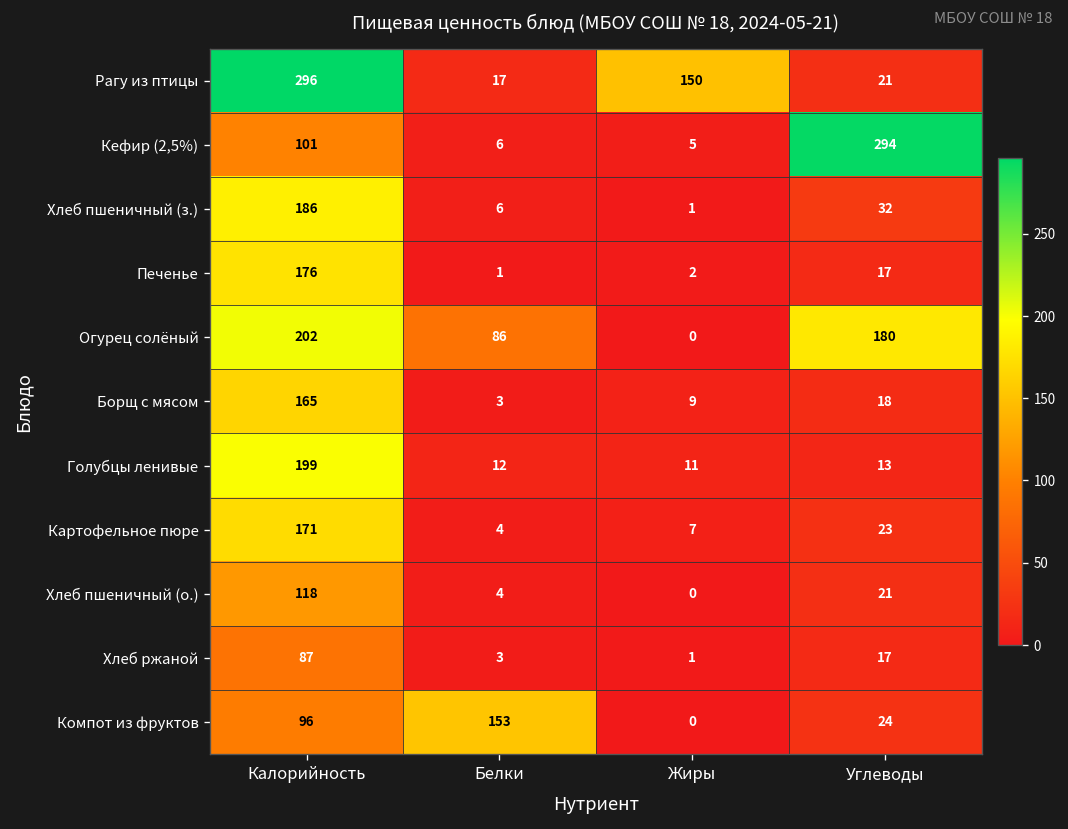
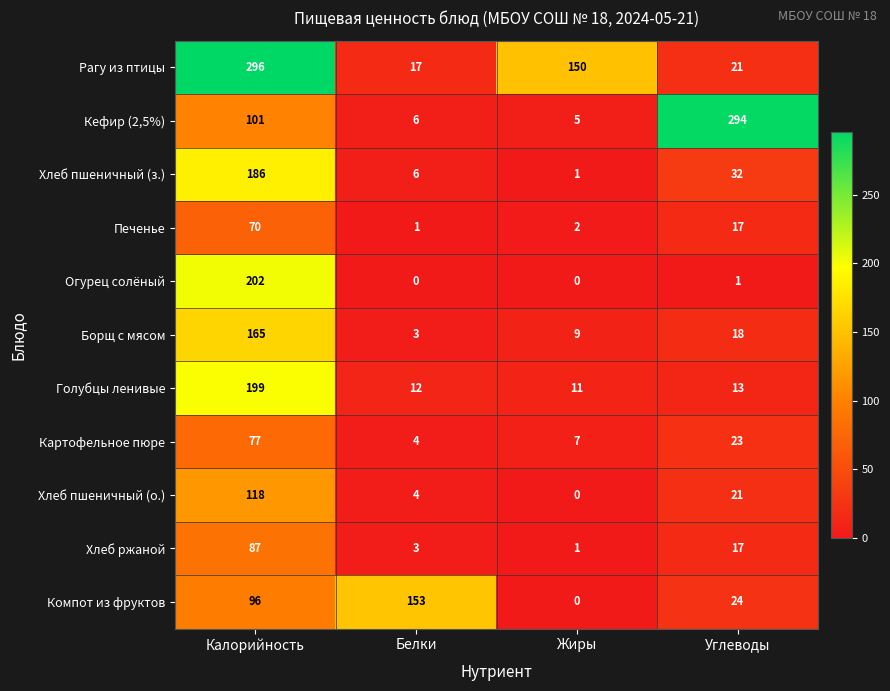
  {
    "Рагу из птицы": {
      "Калорийность": 296,
      "Белки": 17,
      "Жиры": 150,
      "Углеводы": 21
    },
    "Кефир (2,5%)": {
      "Калорийность": 101,
      "Белки": 6,
      "Жиры": 5,
      "Углеводы": 294
    },
    "Хлеб пшеничный (з.)": {
      "Калорийность": 186,
      "Белки": 6,
      "Жиры": 1,
      "Углеводы": 32
    },
    "Печенье": {
-     "Калорийность": 176,
+     "Калорийность": 70,
      "Белки": 1,
      "Жиры": 2,
      "Углеводы": 17
    },
    "Огурец солёный": {
      "Калорийность": 202,
-     "Белки": 86,
+     "Белки": 0,
      "Жиры": 0,
-     "Углеводы": 180
+     "Углеводы": 1
    },
    "Борщ с мясом": {
      "Калорийность": 165,
      "Белки": 3,
      "Жиры": 9,
      "Углеводы": 18
    },
    "Голубцы ленивые": {
      "Калорийность": 199,
      "Белки": 12,
      "Жиры": 11,
      "Углеводы": 13
    },
    "Картофельное пюре": {
-     "Калорийность": 171,
+     "Калорийность": 77,
      "Белки": 4,
      "Жиры": 7,
      "Углеводы": 23
    },
    "Хлеб пшеничный (о.)": {
      "Калорийность": 118,
      "Белки": 4,
      "Жиры": 0,
      "Углеводы": 21
    },
    "Хлеб ржаной": {
      "Калорийность": 87,
      "Белки": 3,
      "Жиры": 1,
      "Углеводы": 17
    },
    "Компот из фруктов": {
      "Калорийность": 96,
      "Белки": 153,
      "Жиры": 0,
      "Углеводы": 24
    }
  }
